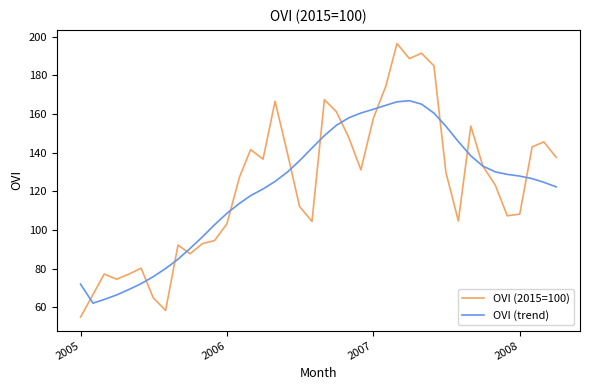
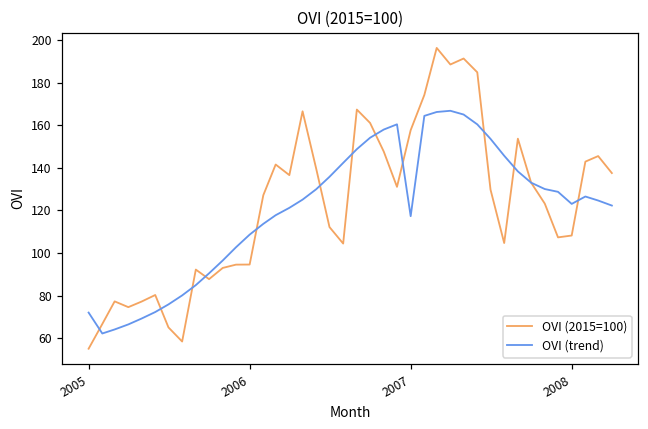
  {
    "OVI (2015=100)": {
      "2005": 55,
-     "2006": 103,
+     "2006": 95,
      "2007": 158,
      "2008": 108
    },
    "OVI (trend)": {
      "2005": 72,
      "2006": 109,
-     "2007": 162,
-     "2008": 128
+     "2007": 117,
+     "2008": 123
    }
  }
